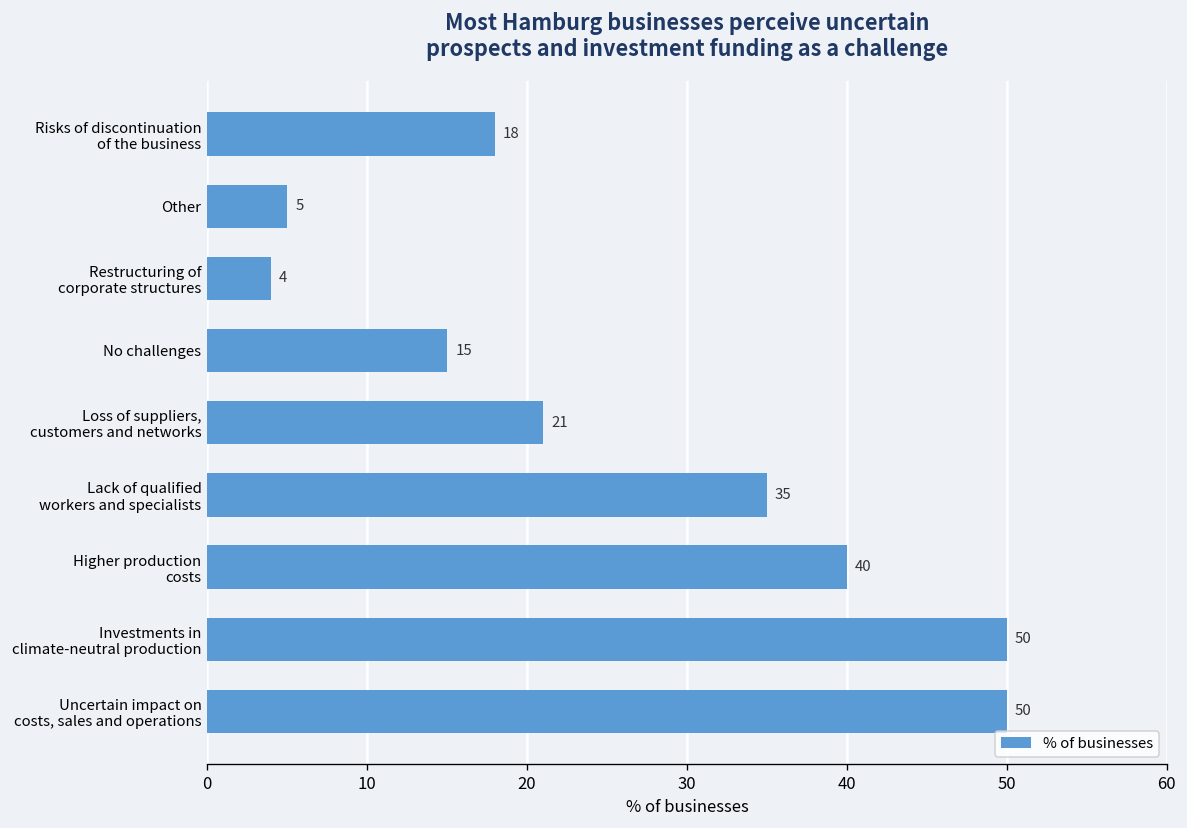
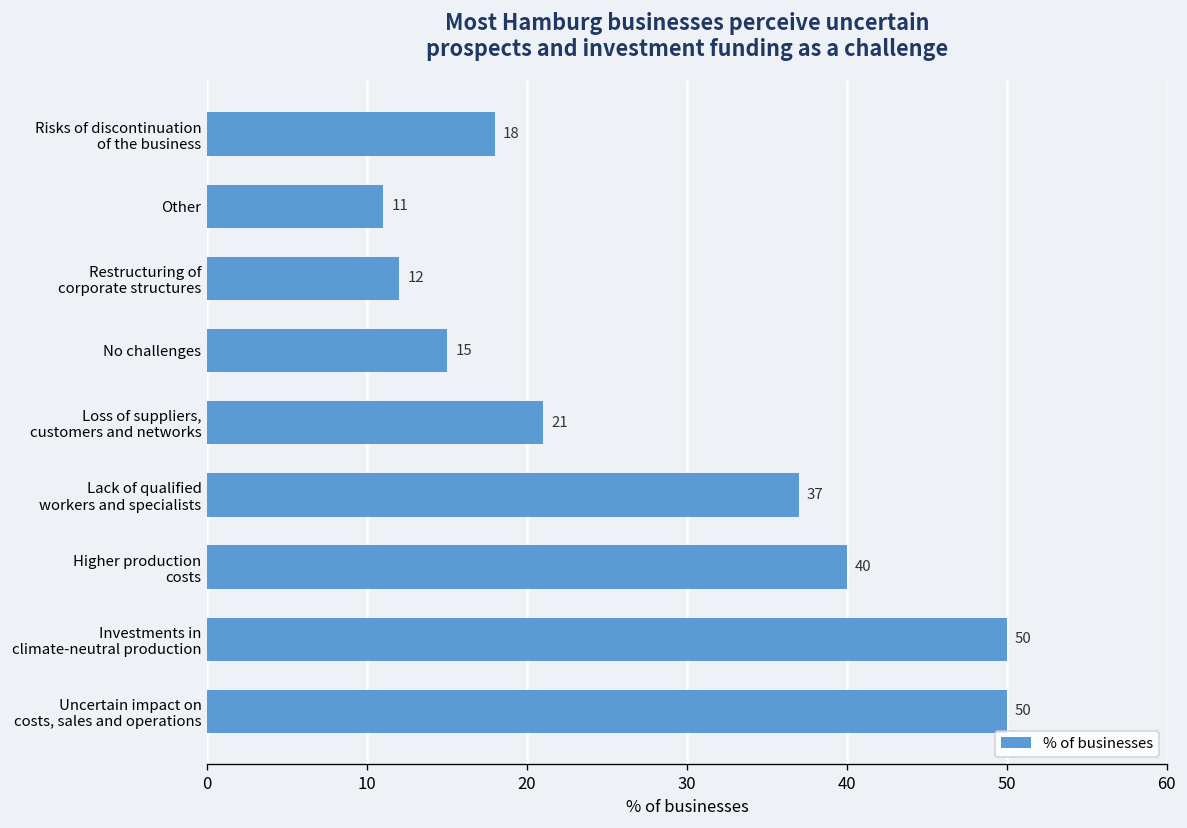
  {
    "Risks of discontinuation of the business": 18,
-   "Other": 5,
-   "Restructuring of corporate structures": 4,
+   "Other": 11,
+   "Restructuring of corporate structures": 12,
    "No challenges": 15,
    "Loss of suppliers, customers and networks": 21,
-   "Lack of qualified workers and specialists": 35,
+   "Lack of qualified workers and specialists": 37,
    "Higher production costs": 40,
    "Investments in climate-neutral production": 50,
    "Uncertain impact on costs, sales and operations": 50
  }
